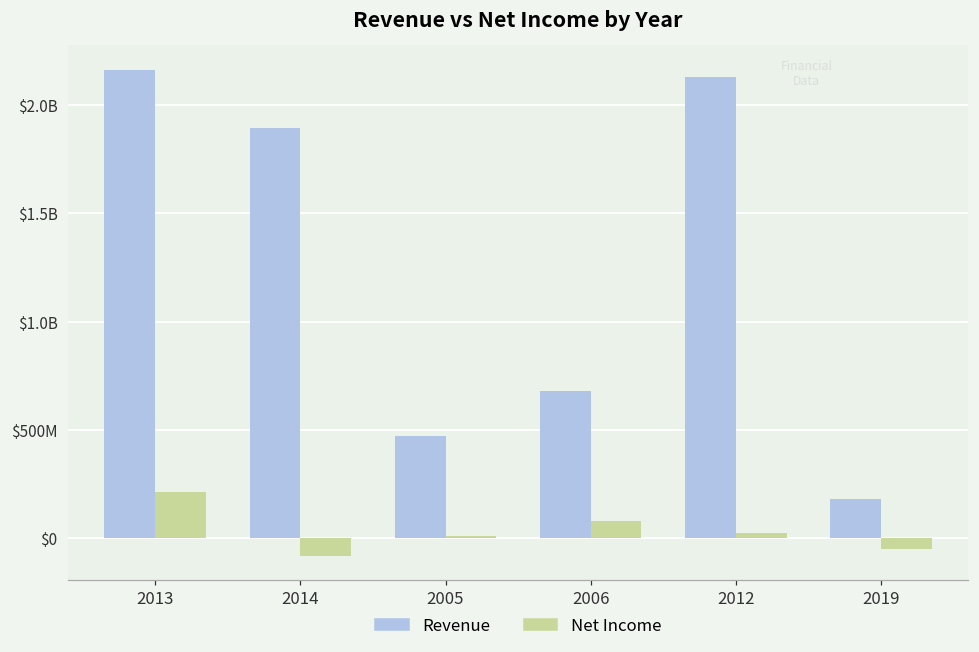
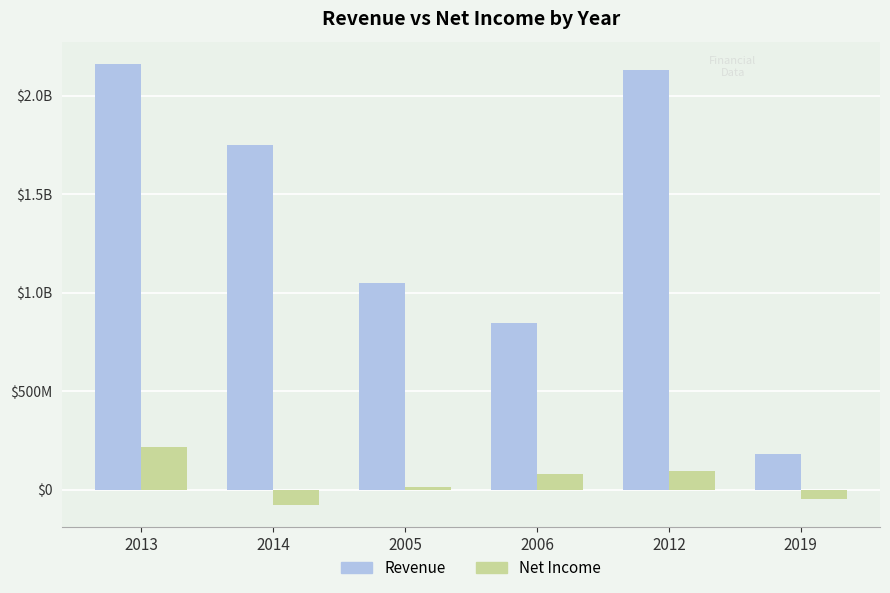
  {
    "Revenue": {
      "2013": "$2160000000",
-     "2014": "$1900000000",
-     "2005": "$470000000",
-     "2006": "$680000000",
+     "2014": "$1750000000",
+     "2005": "$1050000000",
+     "2006": "$850000000",
      "2012": "$2130000000",
      "2019": "$180000000"
    },
    "Net Income": {
      "2013": "$220000000",
      "2014": "$-80000000",
      "2006": "$80000000",
-     "2012": "$30000000",
+     "2012": "$100000000",
      "2019": "$-50000000"
    }
  }
